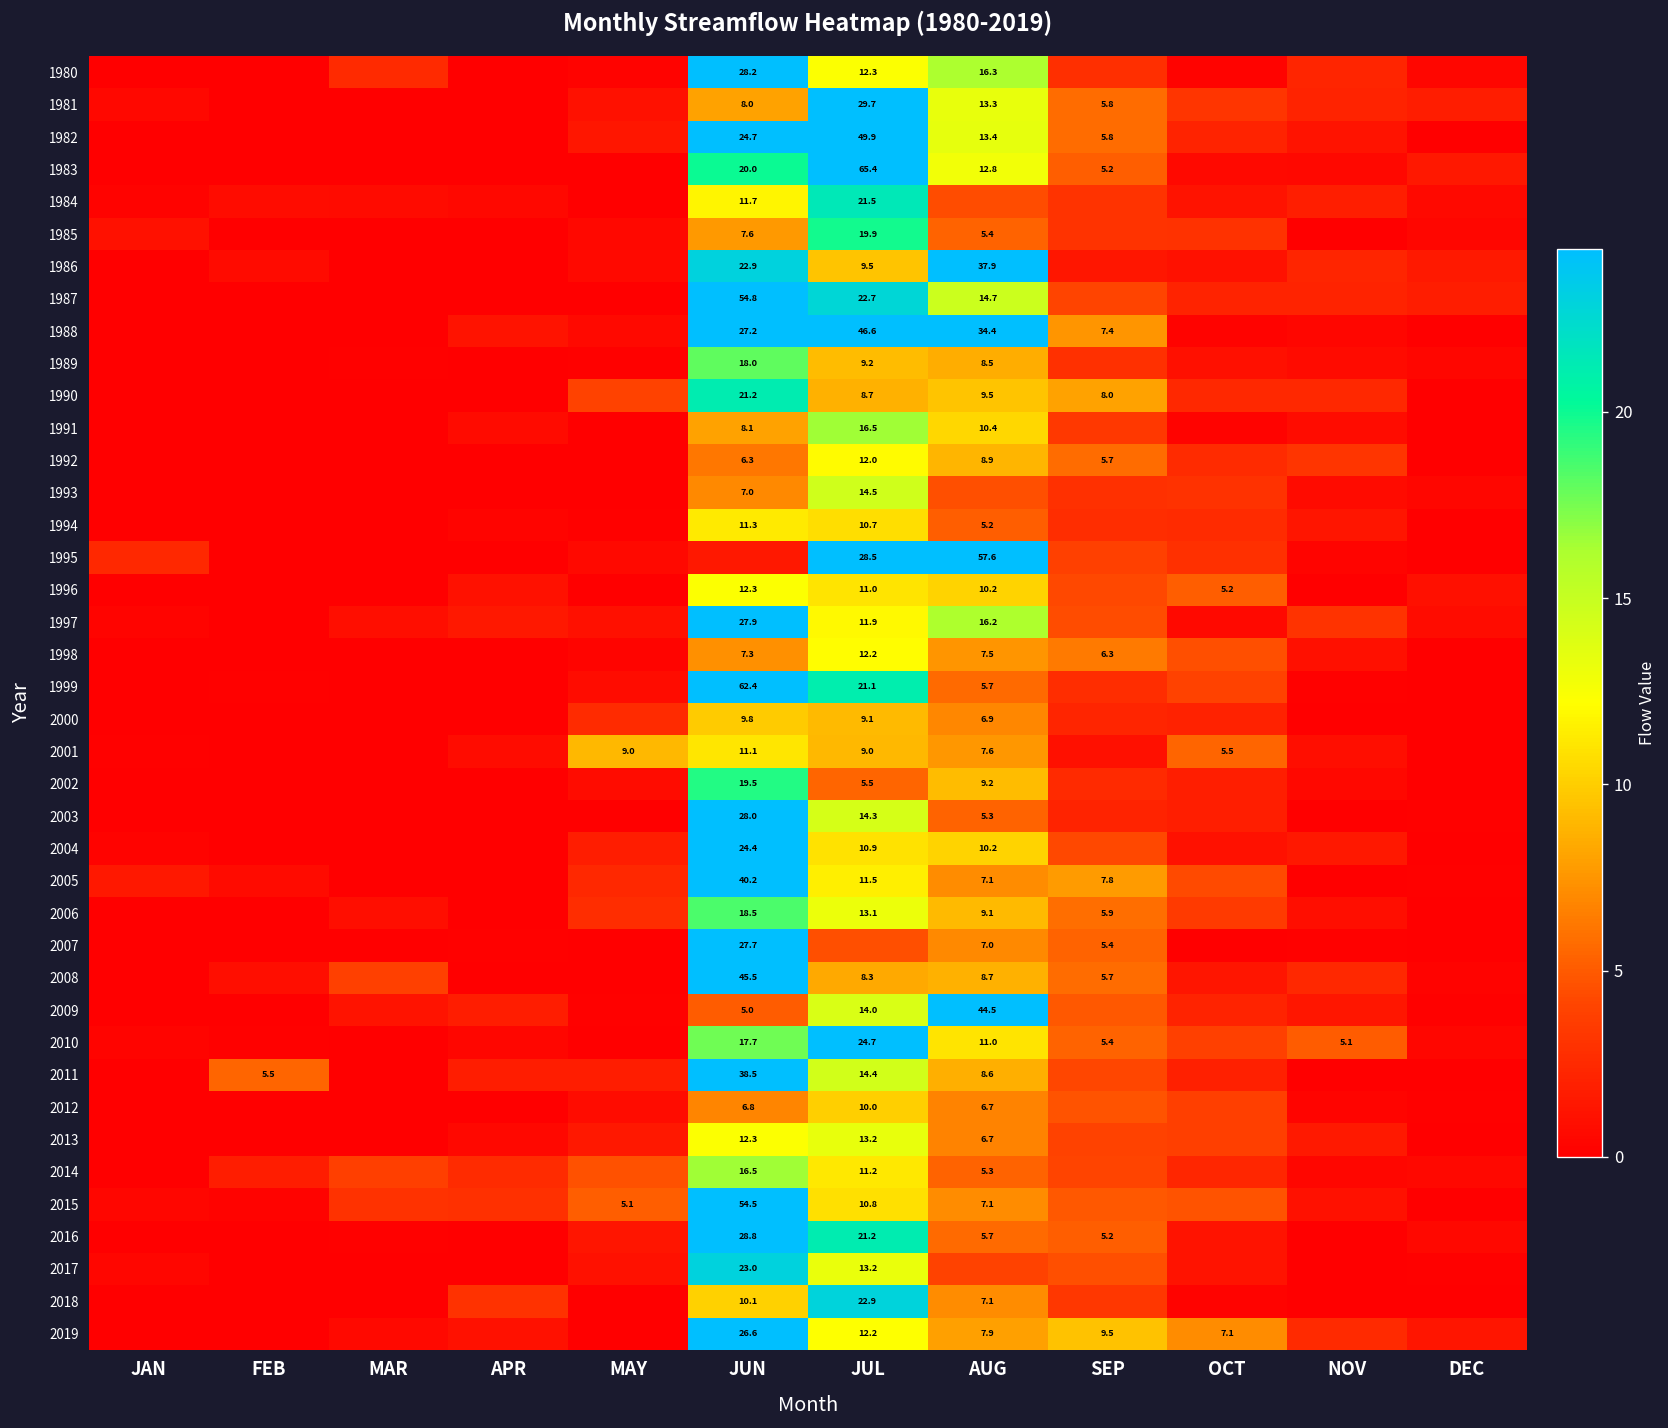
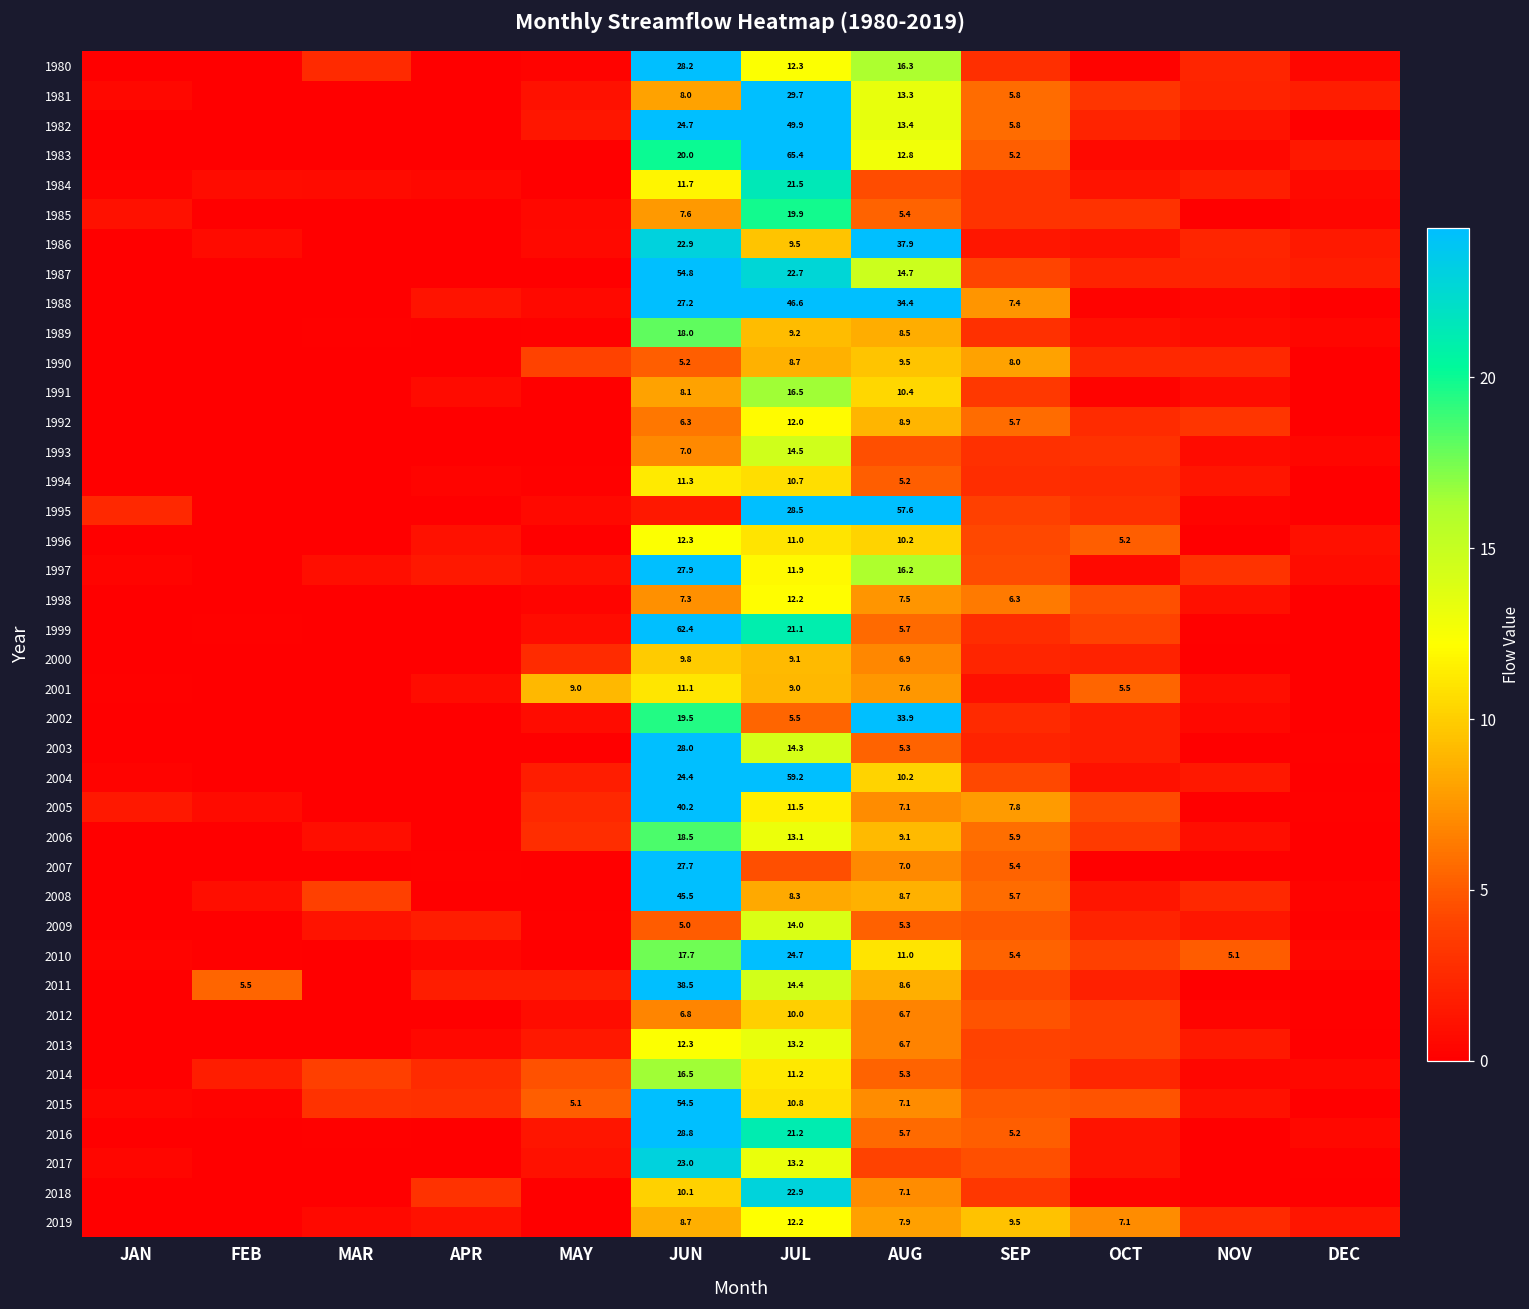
  {
    "1980": {
      "JUN": 28.2,
      "JUL": 12.3,
      "AUG": 16.3
    },
    "1981": {
      "JUN": 8.0,
      "JUL": 29.7,
      "AUG": 13.3,
      "SEP": 5.8
    },
    "1982": {
      "JUN": 24.7,
      "JUL": 49.9,
      "AUG": 13.4,
      "SEP": 5.8
    },
    "1983": {
      "JUN": 20.0,
      "JUL": 65.4,
      "AUG": 12.8,
      "SEP": 5.2
    },
    "1984": {
      "JUN": 11.7,
      "JUL": 21.5
    },
    "1985": {
      "JUN": 7.6,
      "JUL": 19.9,
      "AUG": 5.4
    },
    "1986": {
      "JUN": 22.9,
      "JUL": 9.5,
      "AUG": 37.9
    },
    "1987": {
      "JUN": 54.8,
      "JUL": 22.7,
      "AUG": 14.7
    },
    "1988": {
      "JUN": 27.2,
      "JUL": 46.6,
      "AUG": 34.4,
      "SEP": 7.4
    },
    "1989": {
      "JUN": 18.0,
      "JUL": 9.2,
      "AUG": 8.5
    },
    "1990": {
-     "JUN": 21.2,
+     "JUN": 5.2,
      "JUL": 8.7,
      "AUG": 9.5,
      "SEP": 8.0
    },
    "1991": {
      "JUN": 8.1,
      "JUL": 16.5,
      "AUG": 10.4
    },
    "1992": {
      "JUN": 6.3,
      "JUL": 12.0,
      "AUG": 8.9,
      "SEP": 5.7
    },
    "1993": {
      "JUN": 7.0,
      "JUL": 14.5
    },
    "1994": {
      "JUN": 11.3,
      "JUL": 10.7,
      "AUG": 5.2
    },
    "1995": {
      "JUL": 28.5,
      "AUG": 57.6
    },
    "1996": {
      "JUN": 12.3,
      "JUL": 11.0,
      "AUG": 10.2,
      "OCT": 5.2
    },
    "1997": {
      "JUN": 27.9,
      "JUL": 11.9,
      "AUG": 16.2
    },
    "1998": {
      "JUN": 7.3,
      "JUL": 12.2,
      "AUG": 7.5,
      "SEP": 6.3
    },
    "1999": {
      "JUN": 62.4,
      "JUL": 21.1,
      "AUG": 5.7
    },
    "2000": {
      "JUN": 9.8,
      "JUL": 9.1,
      "AUG": 6.9
    },
    "2001": {
      "MAY": 9.0,
      "JUN": 11.1,
      "JUL": 9.0,
      "AUG": 7.6,
      "OCT": 5.5
    },
    "2002": {
      "JUN": 19.5,
      "JUL": 5.5,
-     "AUG": 9.2
+     "AUG": 33.9
    },
    "2003": {
      "JUN": 28.0,
      "JUL": 14.3,
      "AUG": 5.3
    },
    "2004": {
      "JUN": 24.4,
-     "JUL": 10.9,
+     "JUL": 59.2,
      "AUG": 10.2
    },
    "2005": {
      "JUN": 40.2,
      "JUL": 11.5,
      "AUG": 7.1,
      "SEP": 7.8
    },
    "2006": {
      "JUN": 18.5,
      "JUL": 13.1,
      "AUG": 9.1,
      "SEP": 5.9
    },
    "2007": {
      "JUN": 27.7,
      "AUG": 7.0,
      "SEP": 5.4
    },
    "2008": {
      "JUN": 45.5,
      "JUL": 8.3,
      "AUG": 8.7,
      "SEP": 5.7
    },
    "2009": {
      "JUN": 5.0,
      "JUL": 14.0,
-     "AUG": 44.5
+     "AUG": 5.3
    },
    "2010": {
      "JUN": 17.7,
      "JUL": 24.7,
      "AUG": 11.0,
      "SEP": 5.4,
      "NOV": 5.1
    },
    "2011": {
      "FEB": 5.5,
      "JUN": 38.5,
      "JUL": 14.4,
      "AUG": 8.6
    },
    "2012": {
      "JUN": 6.8,
      "JUL": 10.0,
      "AUG": 6.7
    },
    "2013": {
      "JUN": 12.3,
      "JUL": 13.2,
      "AUG": 6.7
    },
    "2014": {
      "JUN": 16.5,
      "JUL": 11.2,
      "AUG": 5.3
    },
    "2015": {
      "MAY": 5.1,
      "JUN": 54.5,
      "JUL": 10.8,
      "AUG": 7.1
    },
    "2016": {
      "JUN": 28.8,
      "JUL": 21.2,
      "AUG": 5.7,
      "SEP": 5.2
    },
    "2017": {
      "JUN": 23.0,
      "JUL": 13.2
    },
    "2018": {
      "JUN": 10.1,
      "JUL": 22.9,
      "AUG": 7.1
    },
    "2019": {
-     "JUN": 26.6,
+     "JUN": 8.7,
      "JUL": 12.2,
      "AUG": 7.9,
      "SEP": 9.5,
      "OCT": 7.1
    }
  }
